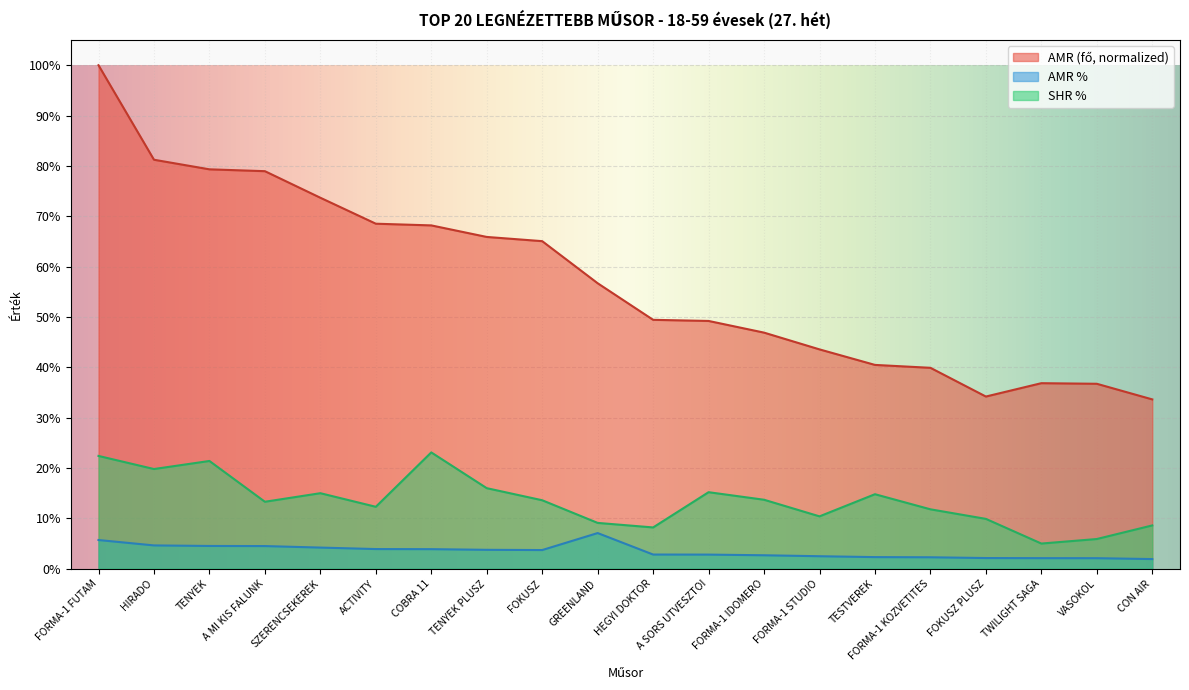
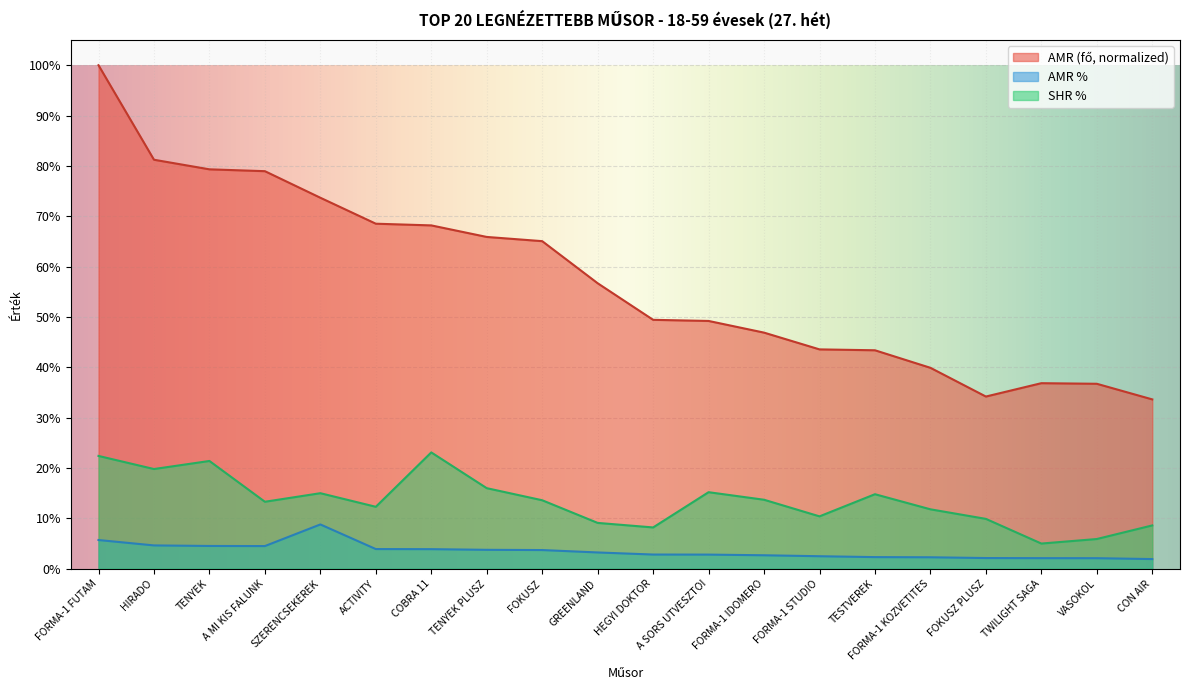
  {
    "AMR (fő, normalized)": {
      "FORMA-1 FUTAM": "100%",
      "HIRADO": "81%",
      "TENYEK": "79%",
      "A MI KIS FALUNK": "79%",
      "SZERENCSEKEREK": "74%",
      "ACTIVITY": "69%",
      "COBRA 11": "68%",
      "TENYEK PLUSZ": "66%",
      "FOKUSZ": "65%",
      "GREENLAND": "57%",
      "HEGYI DOKTOR": "49%",
      "A SORS UTVESZTOI": "49%",
      "FORMA-1 IDOMERO": "47%",
      "FORMA-1 STUDIO": "44%",
-     "TESTVEREK": "40%",
+     "TESTVEREK": "43%",
      "FORMA-1 KOZVETITES": "40%",
      "FOKUSZ PLUSZ": "34%",
      "TWILIGHT SAGA": "37%",
      "VASOKOL": "37%",
      "CON AIR": "34%"
    },
    "AMR %": {
      "FORMA-1 FUTAM": "6%",
      "HIRADO": "5%",
      "TENYEK": "5%",
      "A MI KIS FALUNK": "5%",
-     "SZERENCSEKEREK": "4%",
+     "SZERENCSEKEREK": "9%",
      "ACTIVITY": "4%",
      "COBRA 11": "4%",
      "TENYEK PLUSZ": "4%",
      "FOKUSZ": "4%",
-     "GREENLAND": "7%",
+     "GREENLAND": "3%",
      "HEGYI DOKTOR": "3%",
      "A SORS UTVESZTOI": "3%",
      "FORMA-1 IDOMERO": "3%",
      "FORMA-1 STUDIO": "2%",
      "TESTVEREK": "2%",
      "FORMA-1 KOZVETITES": "2%",
      "FOKUSZ PLUSZ": "2%",
      "TWILIGHT SAGA": "2%",
      "VASOKOL": "2%",
      "CON AIR": "2%"
    },
    "SHR %": {
      "FORMA-1 FUTAM": "22%",
      "HIRADO": "20%",
      "TENYEK": "21%",
      "A MI KIS FALUNK": "13%",
      "SZERENCSEKEREK": "15%",
      "ACTIVITY": "12%",
      "COBRA 11": "23%",
      "TENYEK PLUSZ": "16%",
      "FOKUSZ": "14%",
      "GREENLAND": "9%",
      "HEGYI DOKTOR": "8%",
      "A SORS UTVESZTOI": "15%",
      "FORMA-1 IDOMERO": "14%",
      "FORMA-1 STUDIO": "10%",
      "TESTVEREK": "15%",
      "FORMA-1 KOZVETITES": "12%",
      "FOKUSZ PLUSZ": "10%",
      "TWILIGHT SAGA": "5%",
      "VASOKOL": "6%",
      "CON AIR": "9%"
    }
  }
